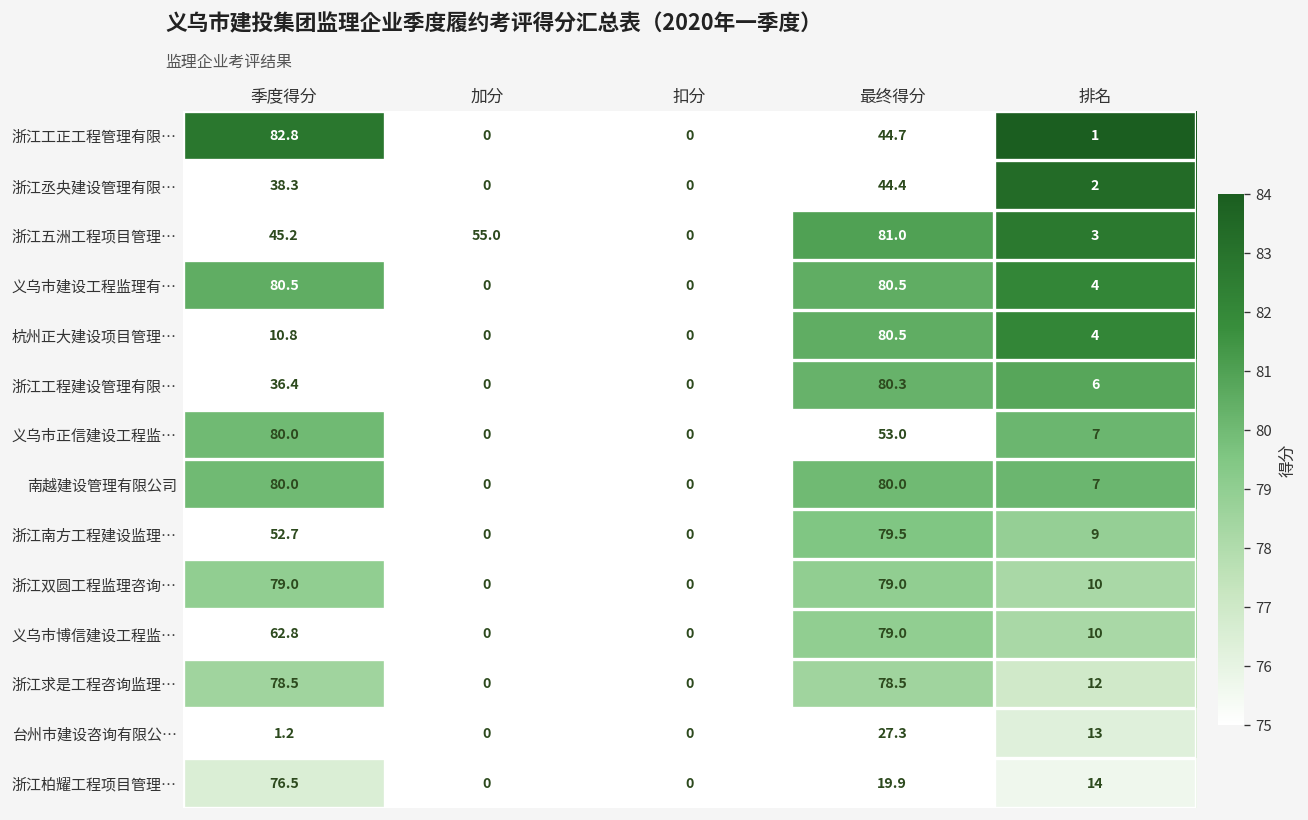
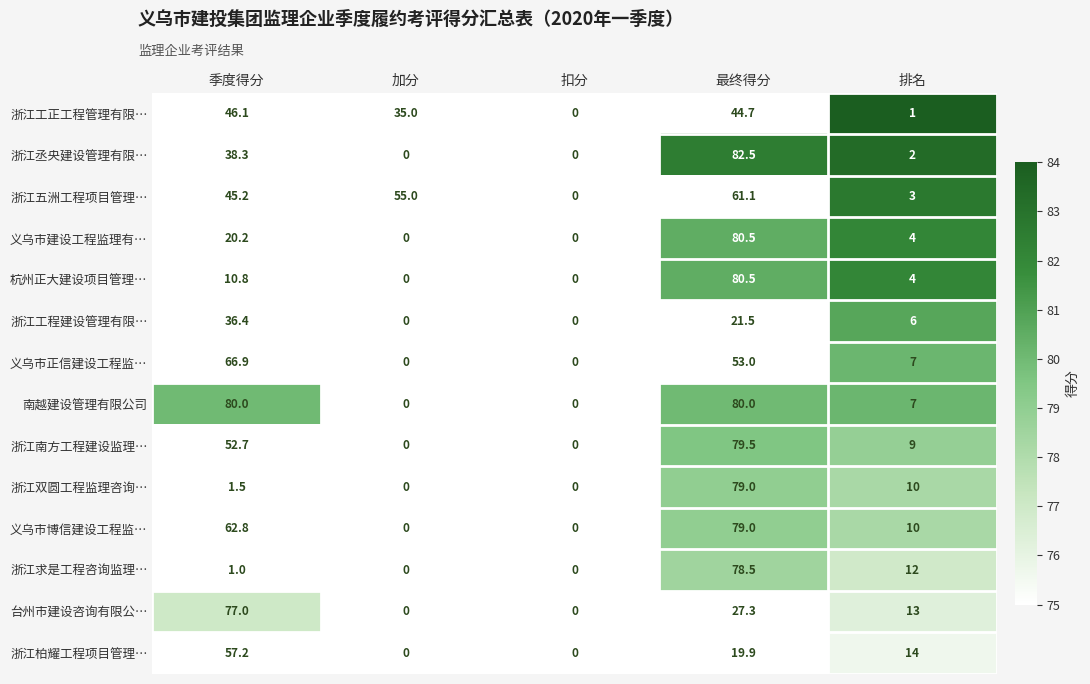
  {
    "浙江工正工程管理有限…": {
-     "季度得分": 82.8,
-     "加分": 0,
+     "季度得分": 46.1,
+     "加分": 35.0,
      "扣分": 0,
      "最终得分": 44.7,
      "排名": 1
    },
    "浙江丞央建设管理有限…": {
      "季度得分": 38.3,
      "加分": 0,
      "扣分": 0,
-     "最终得分": 44.4,
+     "最终得分": 82.5,
      "排名": 2
    },
    "浙江五洲工程项目管理…": {
      "季度得分": 45.2,
      "加分": 55.0,
      "扣分": 0,
-     "最终得分": 81.0,
+     "最终得分": 61.1,
      "排名": 3
    },
    "义乌市建设工程监理有…": {
-     "季度得分": 80.5,
+     "季度得分": 20.2,
      "加分": 0,
      "扣分": 0,
      "最终得分": 80.5,
      "排名": 4
    },
    "杭州正大建设项目管理…": {
      "季度得分": 10.8,
      "加分": 0,
      "扣分": 0,
      "最终得分": 80.5,
      "排名": 4
    },
    "浙江工程建设管理有限…": {
      "季度得分": 36.4,
      "加分": 0,
      "扣分": 0,
-     "最终得分": 80.3,
+     "最终得分": 21.5,
      "排名": 6
    },
    "义乌市正信建设工程监…": {
-     "季度得分": 80.0,
+     "季度得分": 66.9,
      "加分": 0,
      "扣分": 0,
      "最终得分": 53.0,
      "排名": 7
    },
    "南越建设管理有限公司": {
      "季度得分": 80.0,
      "加分": 0,
      "扣分": 0,
      "最终得分": 80.0,
      "排名": 7
    },
    "浙江南方工程建设监理…": {
      "季度得分": 52.7,
      "加分": 0,
      "扣分": 0,
      "最终得分": 79.5,
      "排名": 9
    },
    "浙江双圆工程监理咨询…": {
-     "季度得分": 79.0,
+     "季度得分": 1.5,
      "加分": 0,
      "扣分": 0,
      "最终得分": 79.0,
      "排名": 10
    },
    "义乌市博信建设工程监…": {
      "季度得分": 62.8,
      "加分": 0,
      "扣分": 0,
      "最终得分": 79.0,
      "排名": 10
    },
    "浙江求是工程咨询监理…": {
-     "季度得分": 78.5,
+     "季度得分": 1.0,
      "加分": 0,
      "扣分": 0,
      "最终得分": 78.5,
      "排名": 12
    },
    "台州市建设咨询有限公…": {
-     "季度得分": 1.2,
+     "季度得分": 77.0,
      "加分": 0,
      "扣分": 0,
      "最终得分": 27.3,
      "排名": 13
    },
    "浙江柏耀工程项目管理…": {
-     "季度得分": 76.5,
+     "季度得分": 57.2,
      "加分": 0,
      "扣分": 0,
      "最终得分": 19.9,
      "排名": 14
    }
  }
